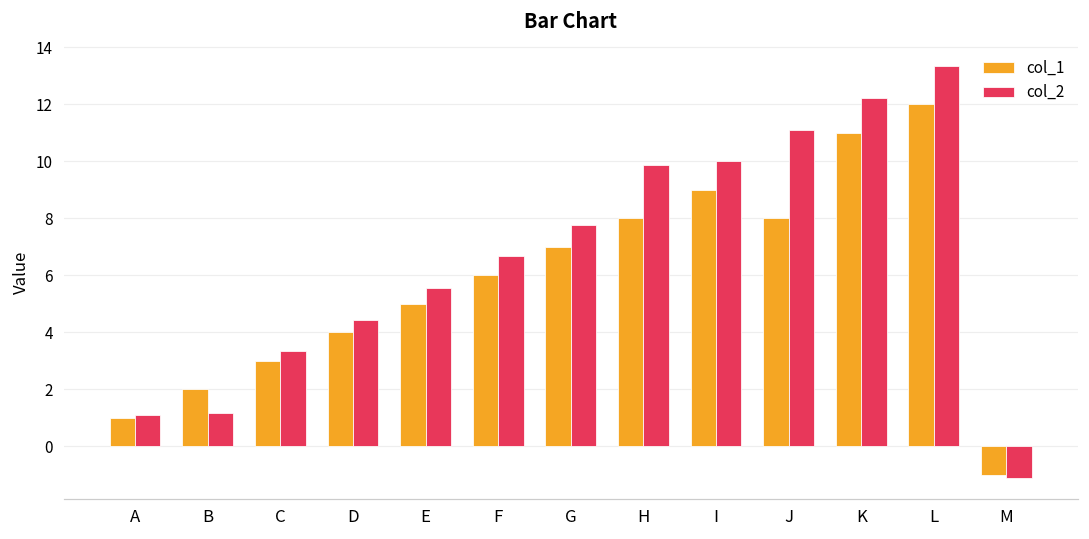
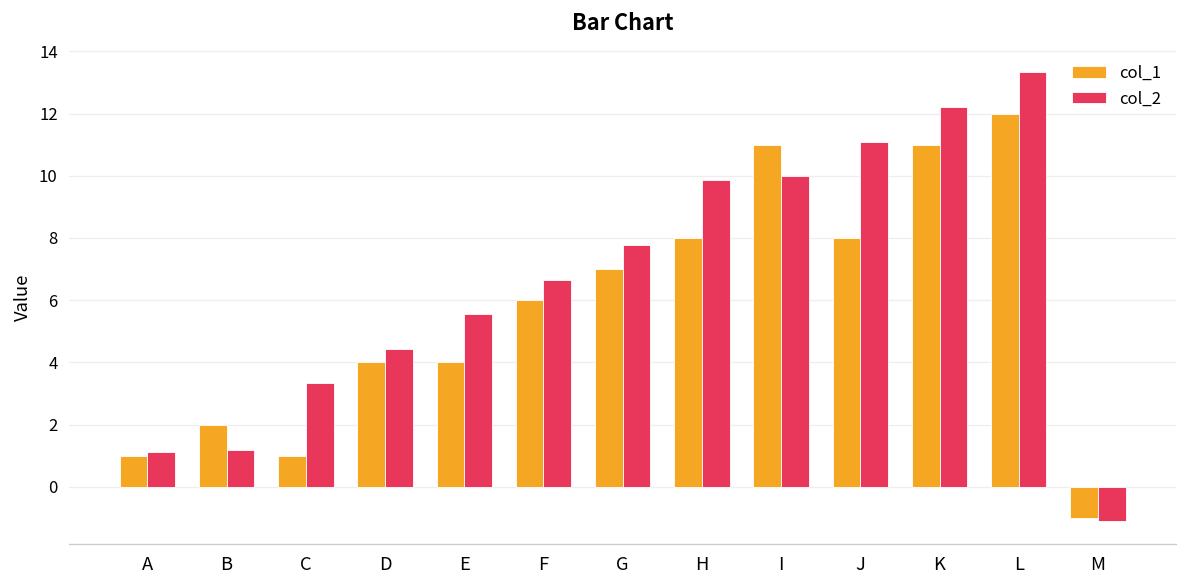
  {
    "col_1": {
      "A": 1,
      "B": 2,
-     "C": 3,
+     "C": 1,
      "D": 4,
-     "E": 5,
+     "E": 4,
      "F": 6,
      "G": 7,
      "H": 8,
-     "I": 9,
+     "I": 11,
      "J": 8,
      "K": 11,
      "L": 12,
      "M": -1
    },
    "col_2": {
      "A": 1.1,
      "B": 1.2,
      "C": 3.3,
      "D": 4.4,
      "E": 5.6,
      "F": 6.7,
      "G": 7.8,
      "H": 9.9,
      "I": 10,
      "J": 11.1,
      "K": 12.2,
      "L": 13.3,
      "M": -1.1
    }
  }
